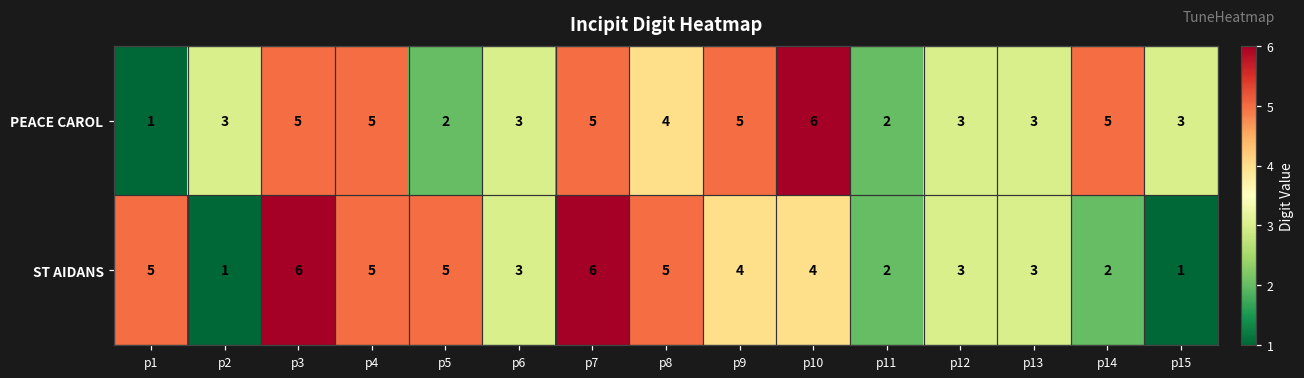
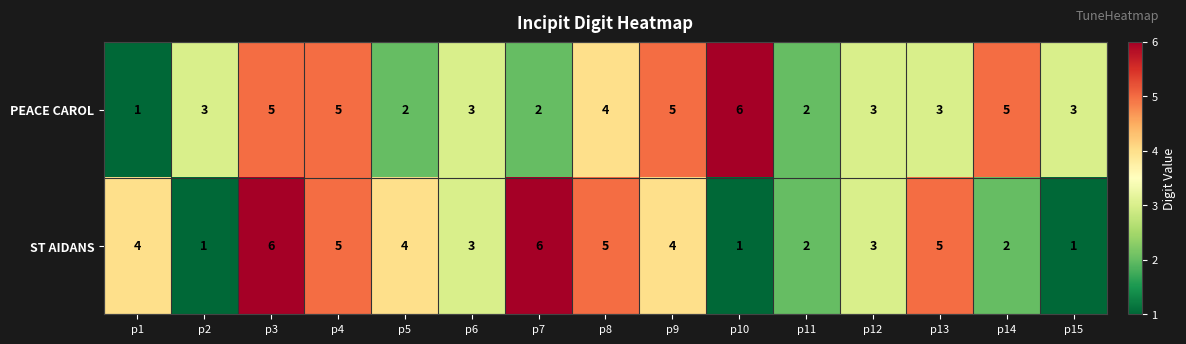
  {
    "PEACE CAROL": {
      "p1": 1,
      "p2": 3,
      "p3": 5,
      "p4": 5,
      "p5": 2,
      "p6": 3,
-     "p7": 5,
+     "p7": 2,
      "p8": 4,
      "p9": 5,
      "p10": 6,
      "p11": 2,
      "p12": 3,
      "p13": 3,
      "p14": 5,
      "p15": 3
    },
    "ST AIDANS": {
-     "p1": 5,
+     "p1": 4,
      "p2": 1,
      "p3": 6,
      "p4": 5,
-     "p5": 5,
+     "p5": 4,
      "p6": 3,
      "p7": 6,
      "p8": 5,
      "p9": 4,
-     "p10": 4,
+     "p10": 1,
      "p11": 2,
      "p12": 3,
-     "p13": 3,
+     "p13": 5,
      "p14": 2,
      "p15": 1
    }
  }
